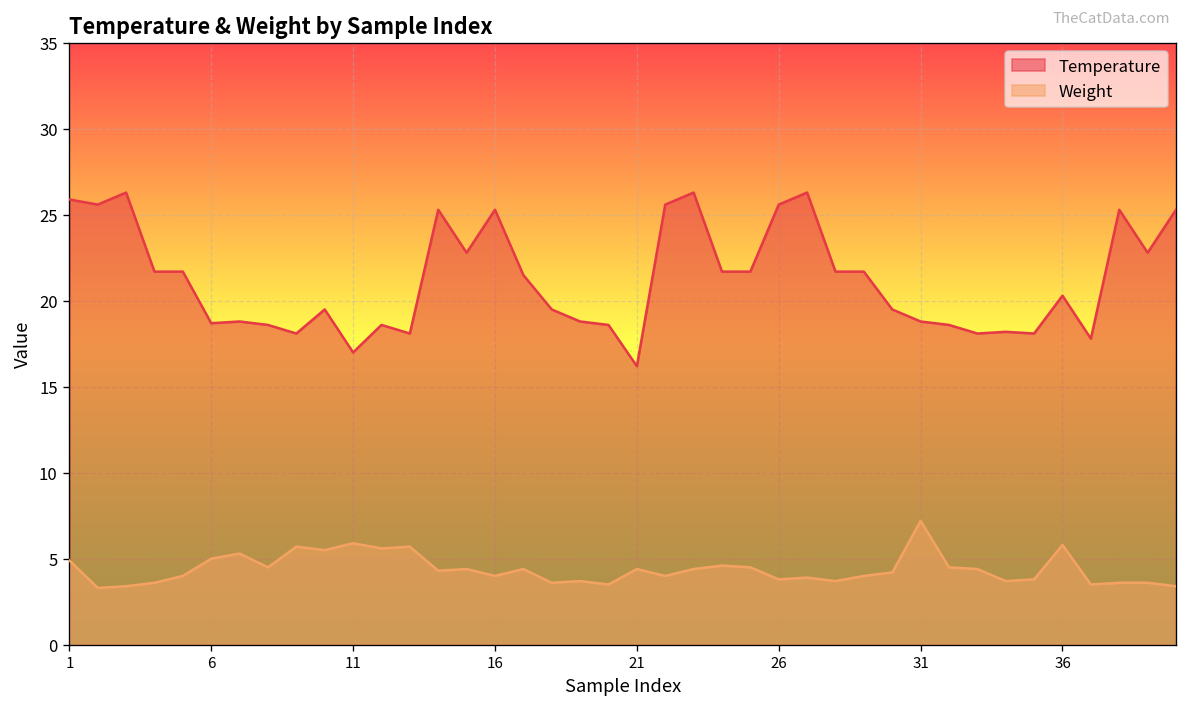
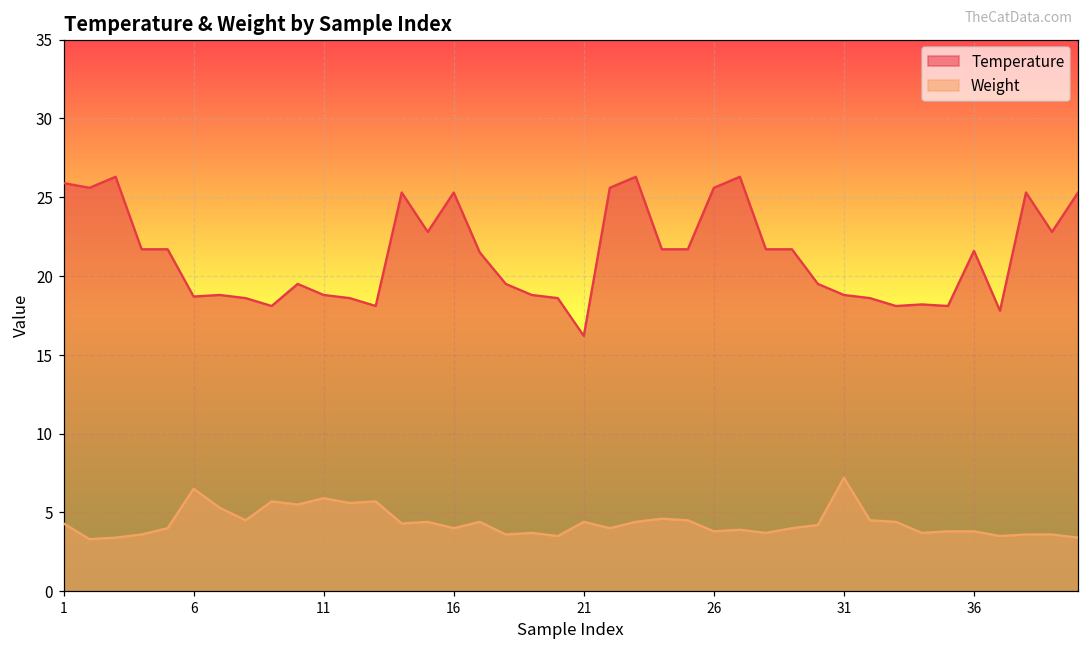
  {
    "Temperature": {
      "1": 25.9,
      "6": 18.7,
-     "11": 17.0,
+     "11": 18.8,
      "16": 25.3,
      "21": 16.2,
      "26": 25.6,
      "31": 18.8,
-     "36": 20.3
+     "36": 21.6
    },
    "Weight": {
-     "1": 4.9,
-     "6": 5.0,
+     "1": 4.3,
+     "6": 6.5,
      "11": 5.9,
      "16": 4.0,
      "21": 4.4,
      "26": 3.8,
      "31": 7.2,
-     "36": 5.8
+     "36": 3.8
    }
  }
